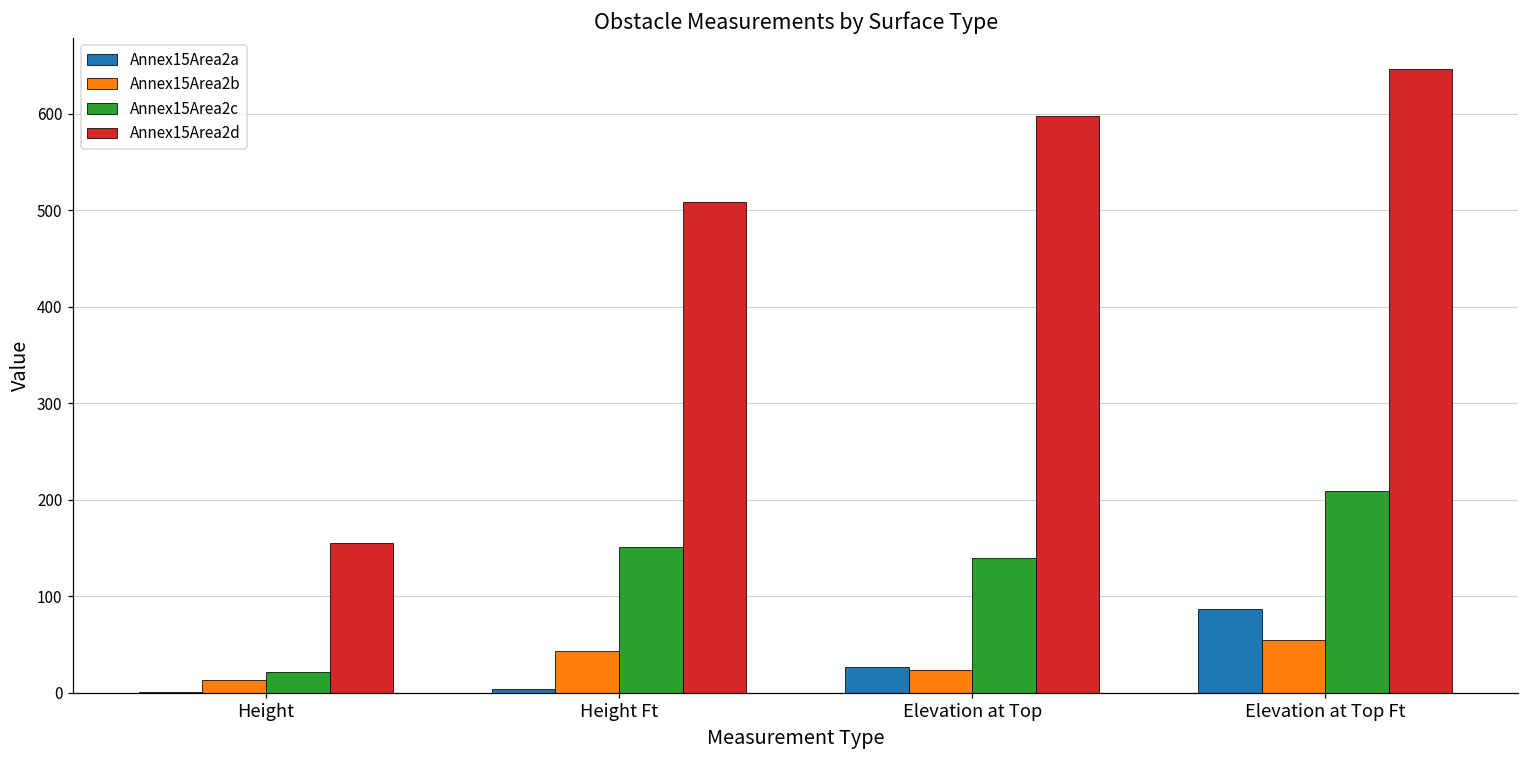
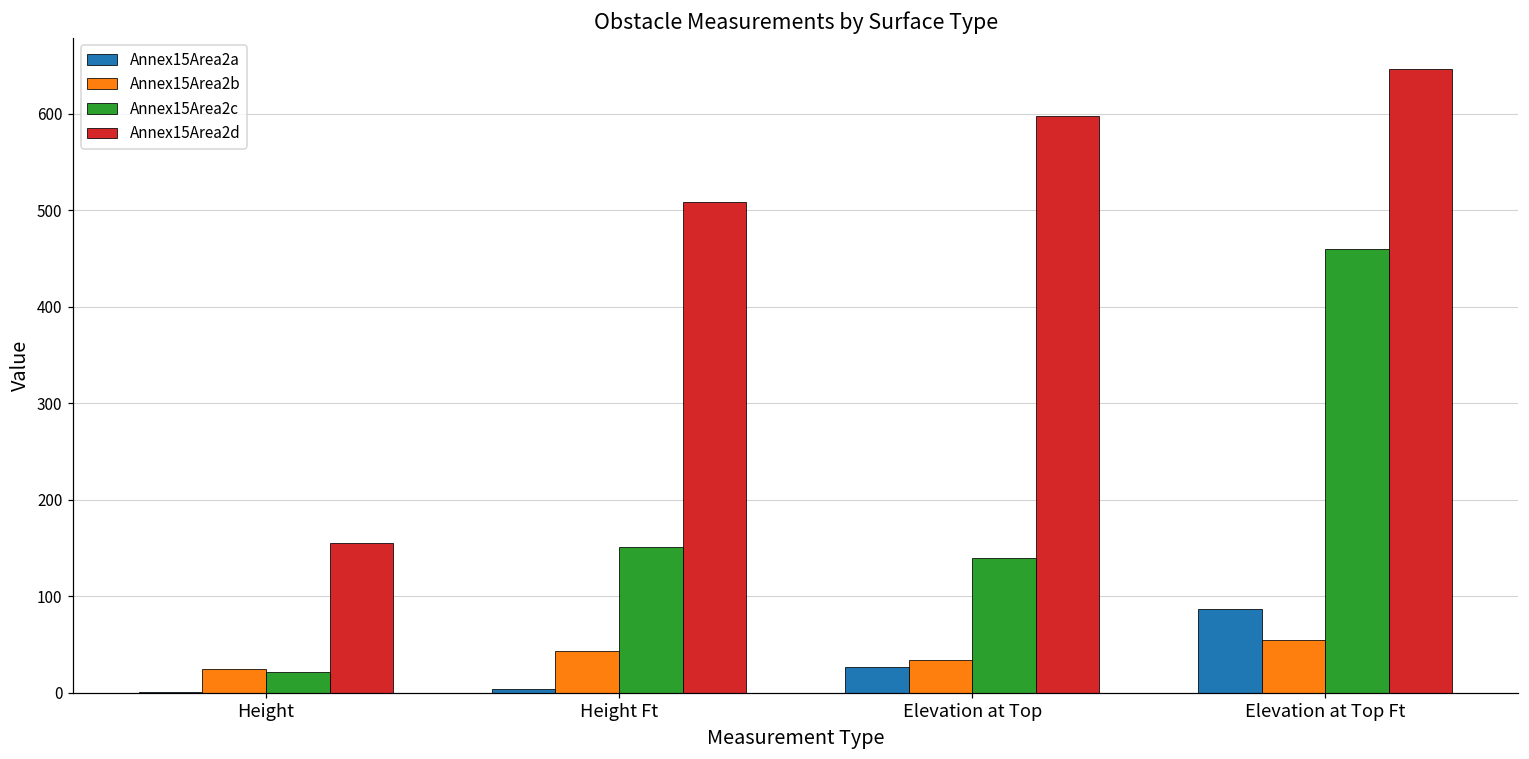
  {
    "Annex15Area2a": {
      "Height Ft": 0,
      "Elevation at Top": 30,
      "Elevation at Top Ft": 90
    },
    "Annex15Area2b": {
-     "Height": 10,
+     "Height": 20,
      "Height Ft": 40,
-     "Elevation at Top": 20,
+     "Elevation at Top": 30,
      "Elevation at Top Ft": 50
    },
    "Annex15Area2c": {
      "Height": 20,
      "Height Ft": 150,
      "Elevation at Top": 140,
-     "Elevation at Top Ft": 210
+     "Elevation at Top Ft": 460
    },
    "Annex15Area2d": {
      "Height": 150,
      "Height Ft": 510,
      "Elevation at Top": 600,
      "Elevation at Top Ft": 650
    }
  }
